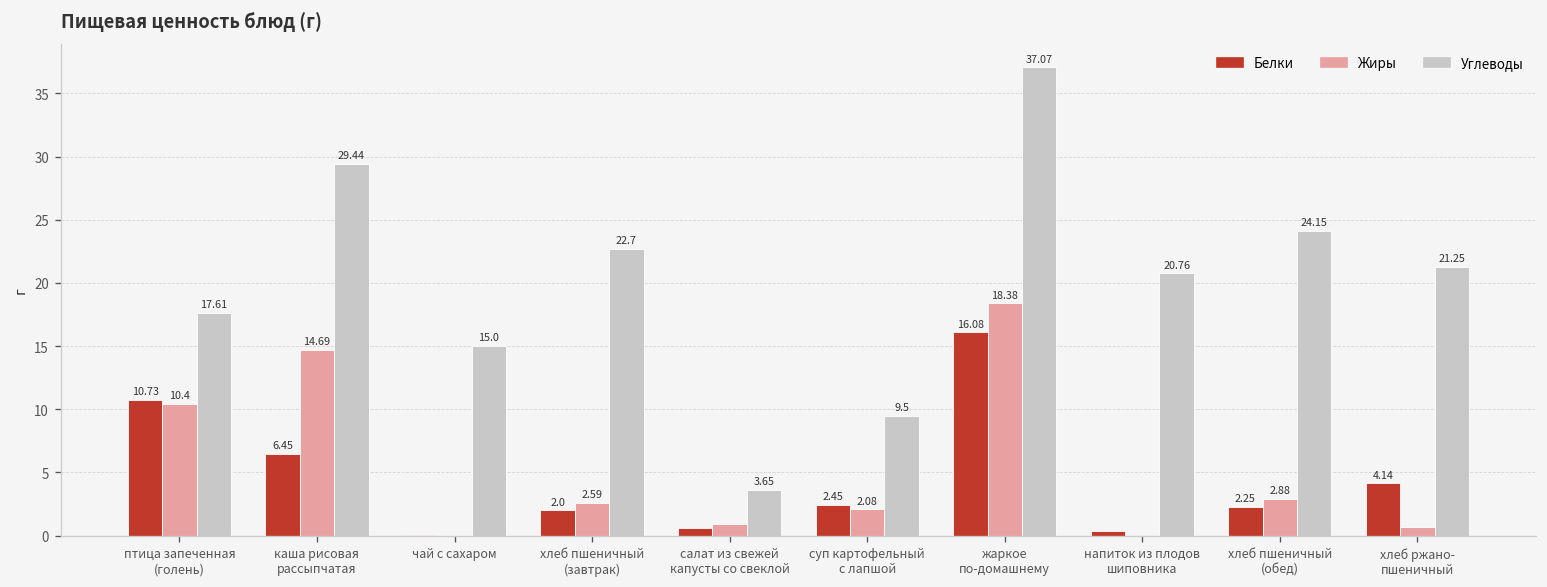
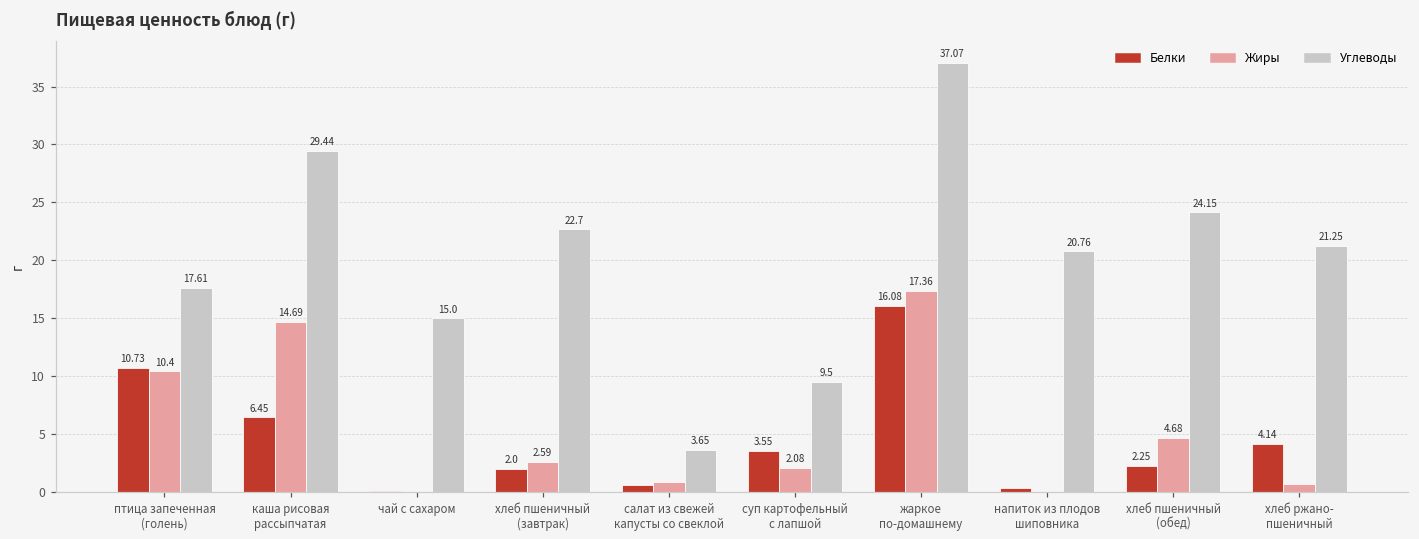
  {
    "Белки": {
      "птица запеченная (голень)": 10.73,
      "каша рисовая рассыпчатая": 6.45,
      "хлеб пшеничный (завтрак)": 2.0,
-     "суп картофельный с лапшой": 2.45,
+     "суп картофельный с лапшой": 3.55,
      "жаркое по-домашнему": 16.08,
      "хлеб пшеничный (обед)": 2.25,
      "хлеб ржано- пшеничный": 4.14
    },
    "Жиры": {
      "птица запеченная (голень)": 10.4,
      "каша рисовая рассыпчатая": 14.69,
      "хлеб пшеничный (завтрак)": 2.59,
      "суп картофельный с лапшой": 2.08,
-     "жаркое по-домашнему": 18.38,
-     "хлеб пшеничный (обед)": 2.88
+     "жаркое по-домашнему": 17.36,
+     "хлеб пшеничный (обед)": 4.68
    },
    "Углеводы": {
      "птица запеченная (голень)": 17.61,
      "каша рисовая рассыпчатая": 29.44,
      "чай с сахаром": 15.0,
      "хлеб пшеничный (завтрак)": 22.7,
      "салат из свежей капусты со свеклой": 3.65,
      "суп картофельный с лапшой": 9.5,
      "жаркое по-домашнему": 37.07,
      "напиток из плодов шиповника": 20.76,
      "хлеб пшеничный (обед)": 24.15,
      "хлеб ржано- пшеничный": 21.25
    }
  }
